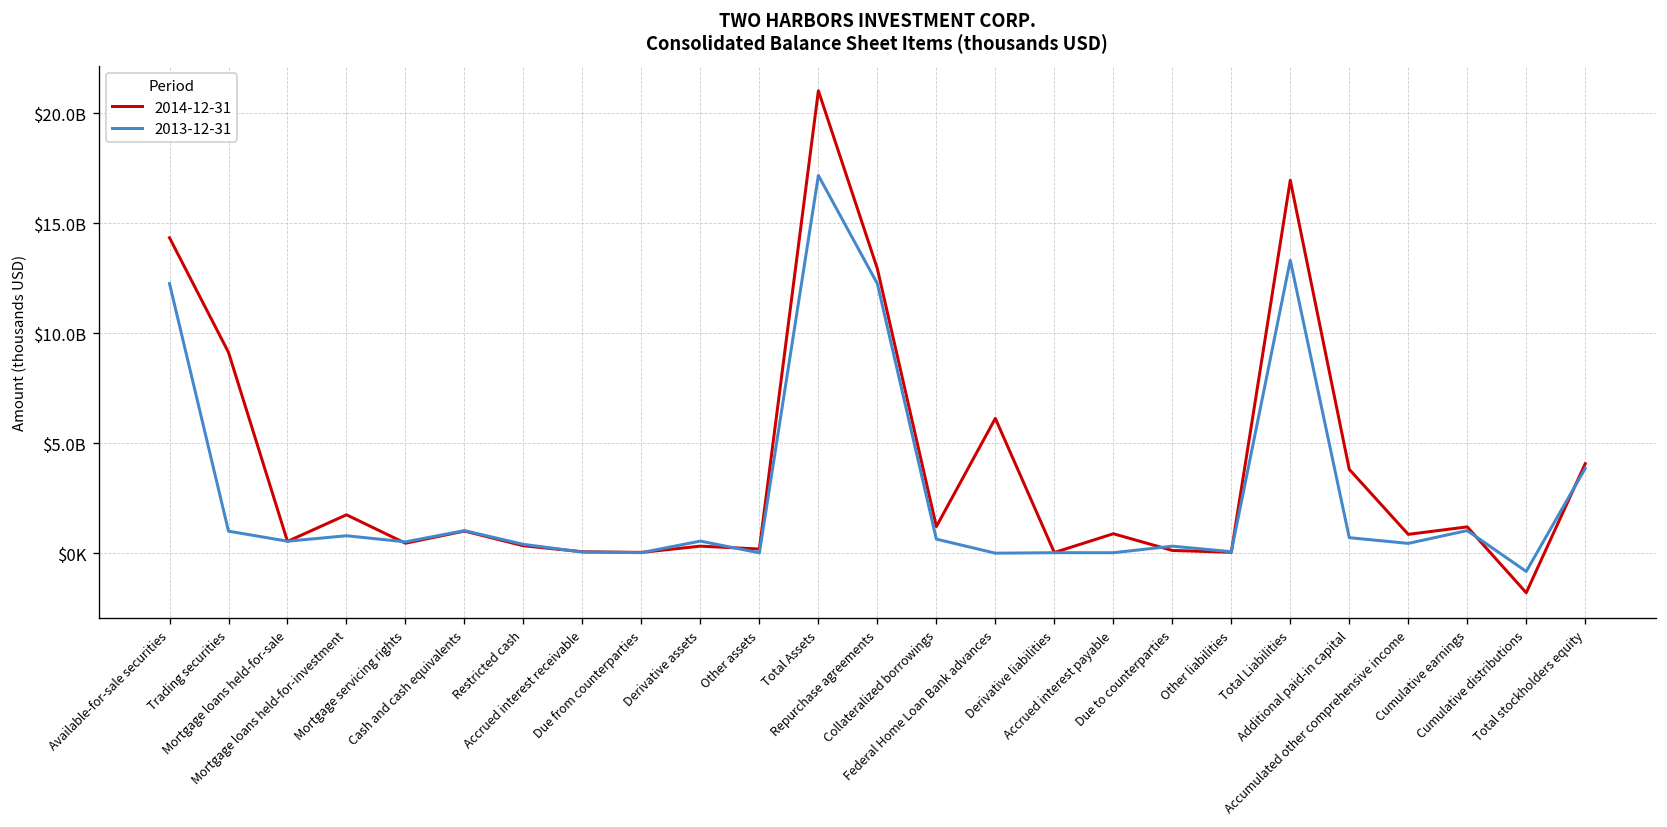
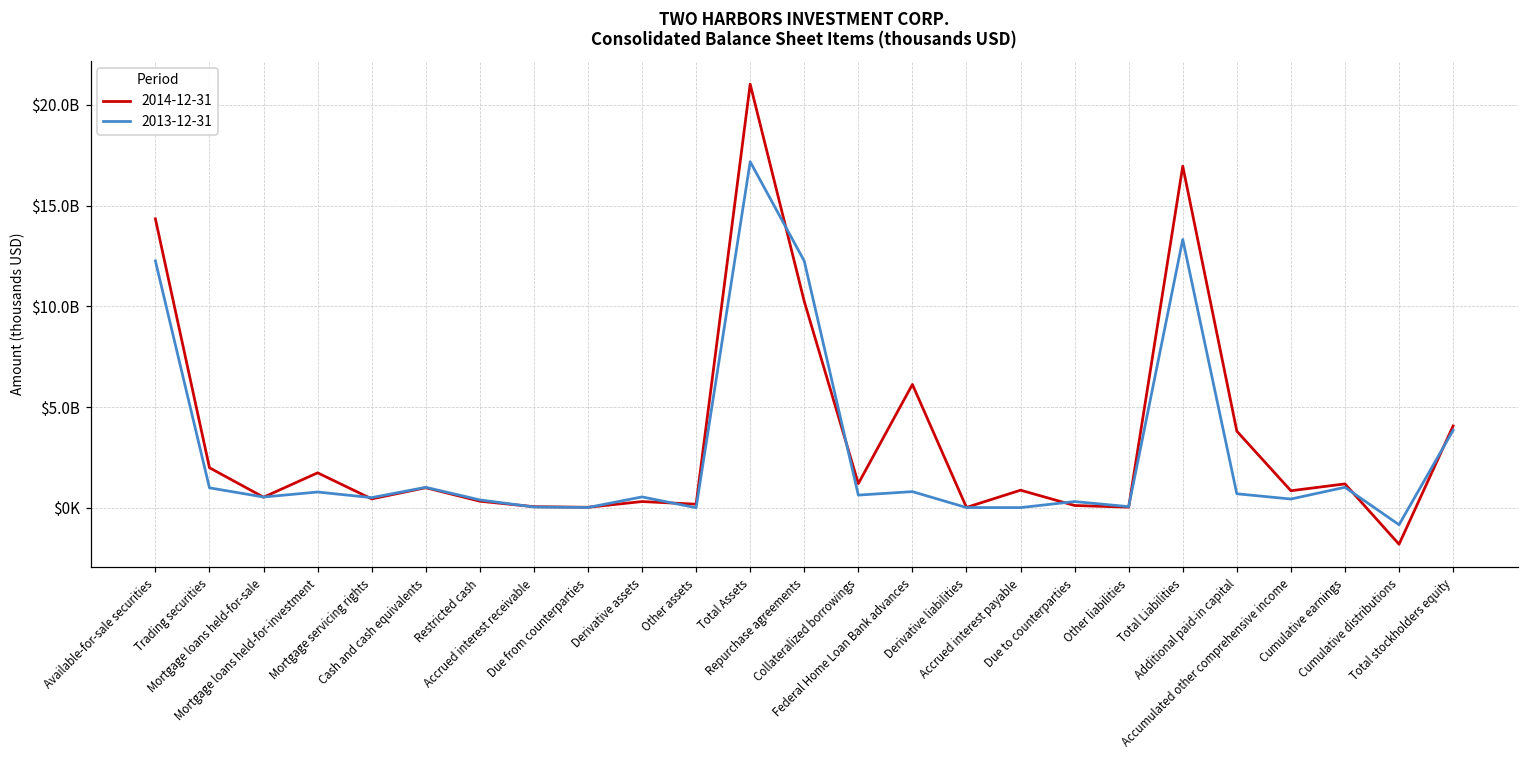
  {
    "2014-12-31": {
      "Available-for-sale securities": "$14300000000",
-     "Trading securities": "$9100000000",
+     "Trading securities": "$2000000000",
      "Mortgage loans held-for-investment": "$1700000000",
      "Derivative assets": "$300000000",
      "Other assets": "$200000000",
      "Total Assets": "$21000000000",
-     "Repurchase agreements": "$12900000000",
+     "Repurchase agreements": "$10200000000",
      "Collateralized borrowings": "$1200000000",
      "Federal Home Loan Bank advances": "$6100000000",
      "Accrued interest payable": "$900000000",
      "Due to counterparties": "$100000000",
      "Total Liabilities": "$17000000000",
      "Additional paid-in capital": "$3800000000",
      "Accumulated other comprehensive income": "$900000000",
      "Cumulative earnings": "$1200000000",
      "Cumulative distributions": "$-1800000000",
      "Total stockholders equity": "$4100000000"
    },
    "2013-12-31": {
      "Available-for-sale securities": "$12300000000",
      "Trading securities": "$1000000000",
      "Mortgage loans held-for-investment": "$800000000",
      "Derivative assets": "$500000000",
      "Other assets": "$0",
      "Total Assets": "$17200000000",
      "Repurchase agreements": "$12300000000",
      "Collateralized borrowings": "$600000000",
-     "Federal Home Loan Bank advances": "$0",
+     "Federal Home Loan Bank advances": "$800000000",
      "Accrued interest payable": "$0",
      "Due to counterparties": "$300000000",
      "Total Liabilities": "$13300000000",
      "Additional paid-in capital": "$700000000",
      "Accumulated other comprehensive income": "$400000000",
      "Cumulative earnings": "$1000000000",
      "Cumulative distributions": "$-800000000",
      "Total stockholders equity": "$3900000000"
    }
  }
